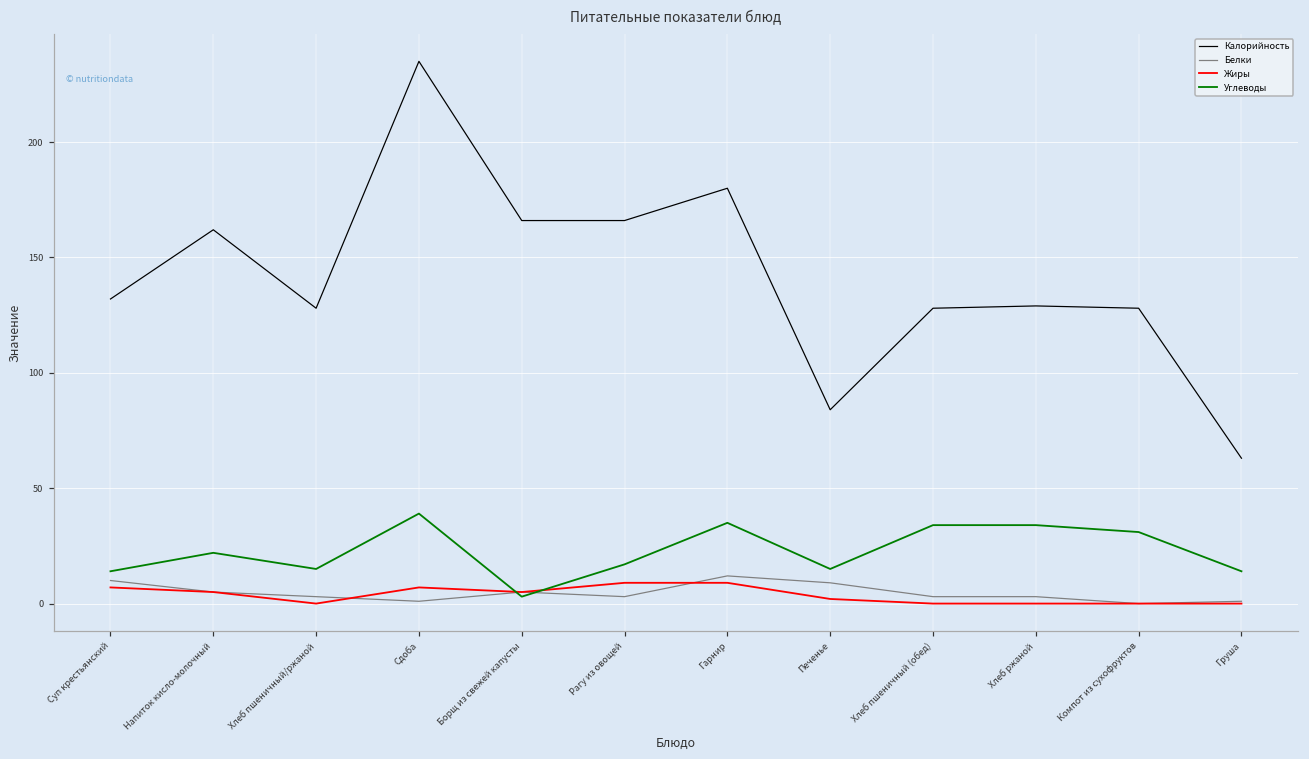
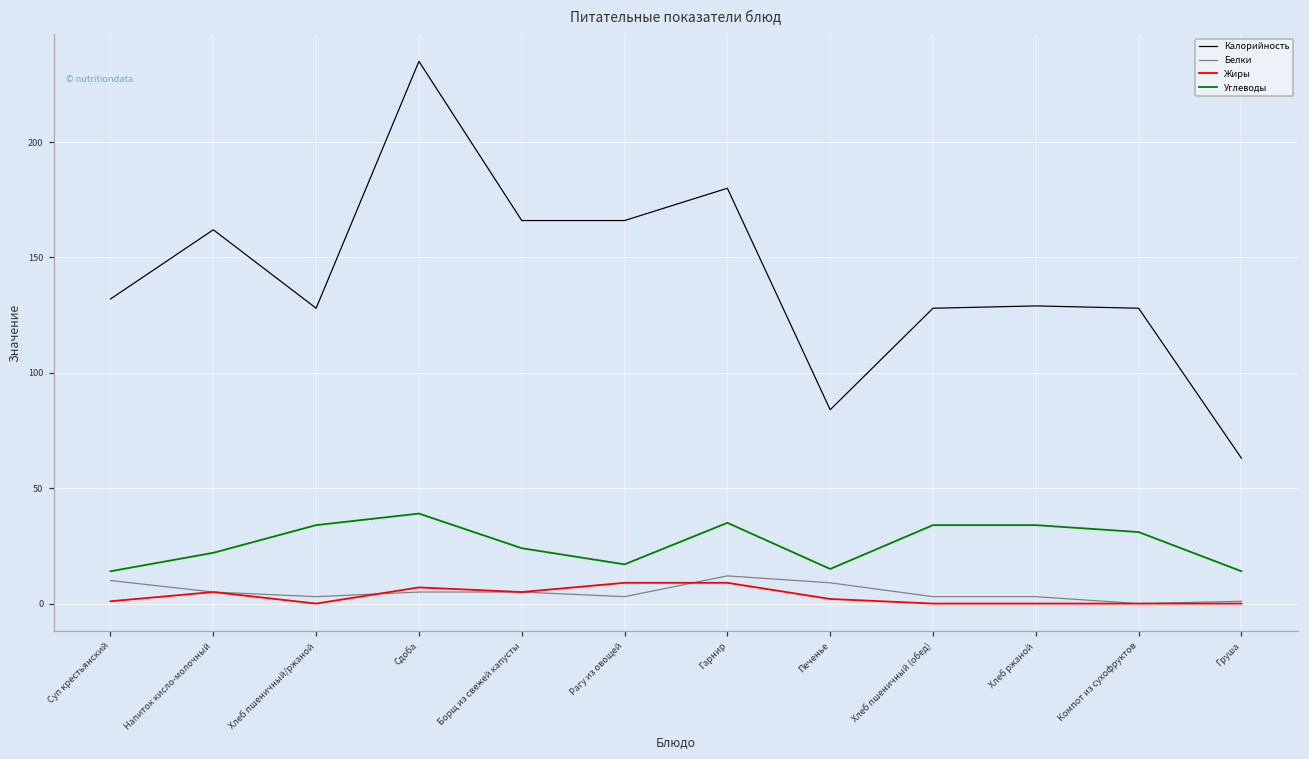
  {
    "Калорийность": {
      "Суп крестьянский": 132,
      "Напиток кисло-молочный": 162,
      "Хлеб пшеничный/ржаной": 128,
      "Сдоба": 235,
      "Борщ из свежей капусты": 166,
      "Рагу из овощей": 166,
      "Гарнир": 180,
      "Печенье": 84,
      "Хлеб пшеничный (обед)": 128,
      "Хлеб ржаной": 129,
      "Компот из сухофруктов": 128,
      "Груша": 63
    },
    "Белки": {
      "Суп крестьянский": 10,
      "Хлеб пшеничный/ржаной": 3,
-     "Сдоба": 1,
+     "Сдоба": 5,
      "Рагу из овощей": 3,
      "Гарнир": 12,
      "Печенье": 9,
      "Хлеб пшеничный (обед)": 3,
      "Хлеб ржаной": 3
    },
    "Жиры": {
-     "Суп крестьянский": 7,
+     "Суп крестьянский": 1,
      "Хлеб пшеничный/ржаной": 0,
      "Сдоба": 7,
      "Рагу из овощей": 9,
      "Гарнир": 9,
      "Печенье": 2,
      "Хлеб пшеничный (обед)": 0,
      "Хлеб ржаной": 0
    },
    "Углеводы": {
      "Суп крестьянский": 14,
      "Напиток кисло-молочный": 22,
-     "Хлеб пшеничный/ржаной": 15,
+     "Хлеб пшеничный/ржаной": 34,
      "Сдоба": 39,
-     "Борщ из свежей капусты": 3,
+     "Борщ из свежей капусты": 24,
      "Рагу из овощей": 17,
      "Гарнир": 35,
      "Печенье": 15,
      "Хлеб пшеничный (обед)": 34,
      "Хлеб ржаной": 34,
      "Компот из сухофруктов": 31,
      "Груша": 14
    }
  }
